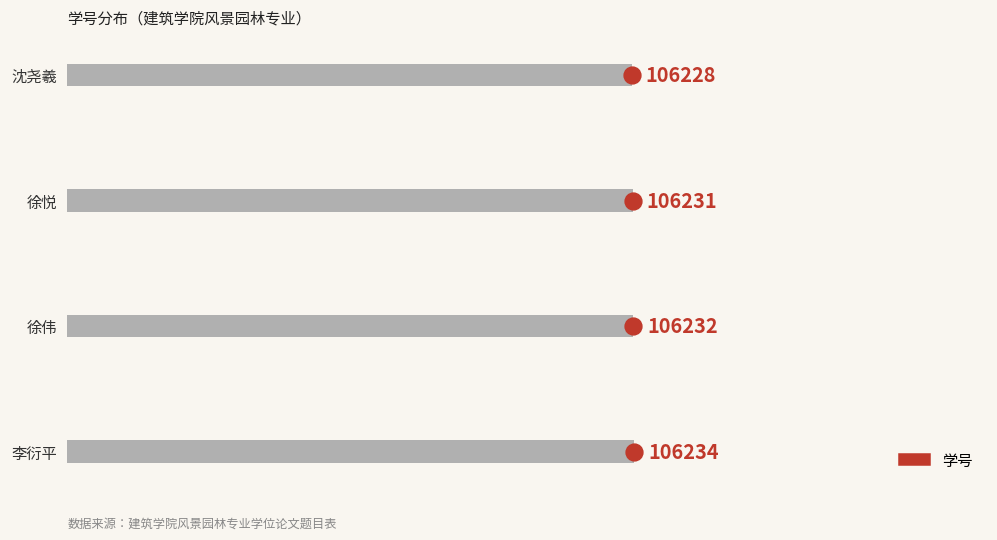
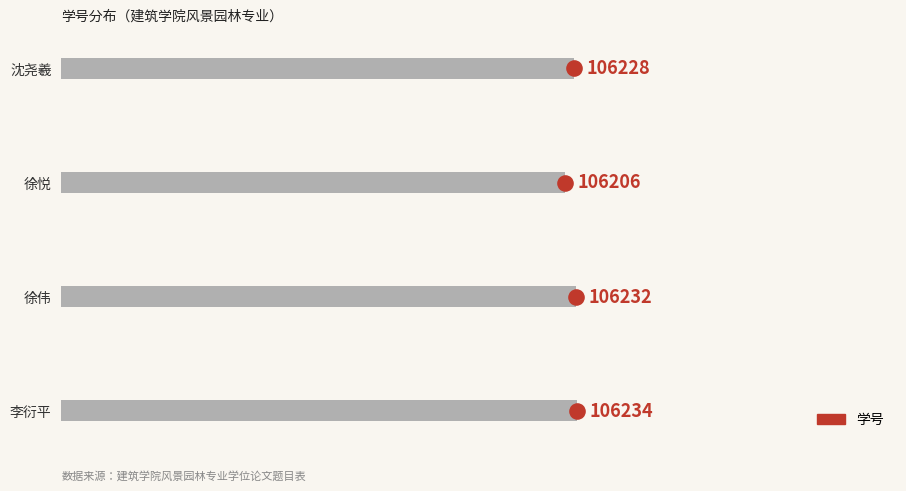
  {
    "沈尧羲": 106228,
-   "徐悦": 106231,
+   "徐悦": 106206,
    "徐伟": 106232,
    "李衍平": 106234
  }
